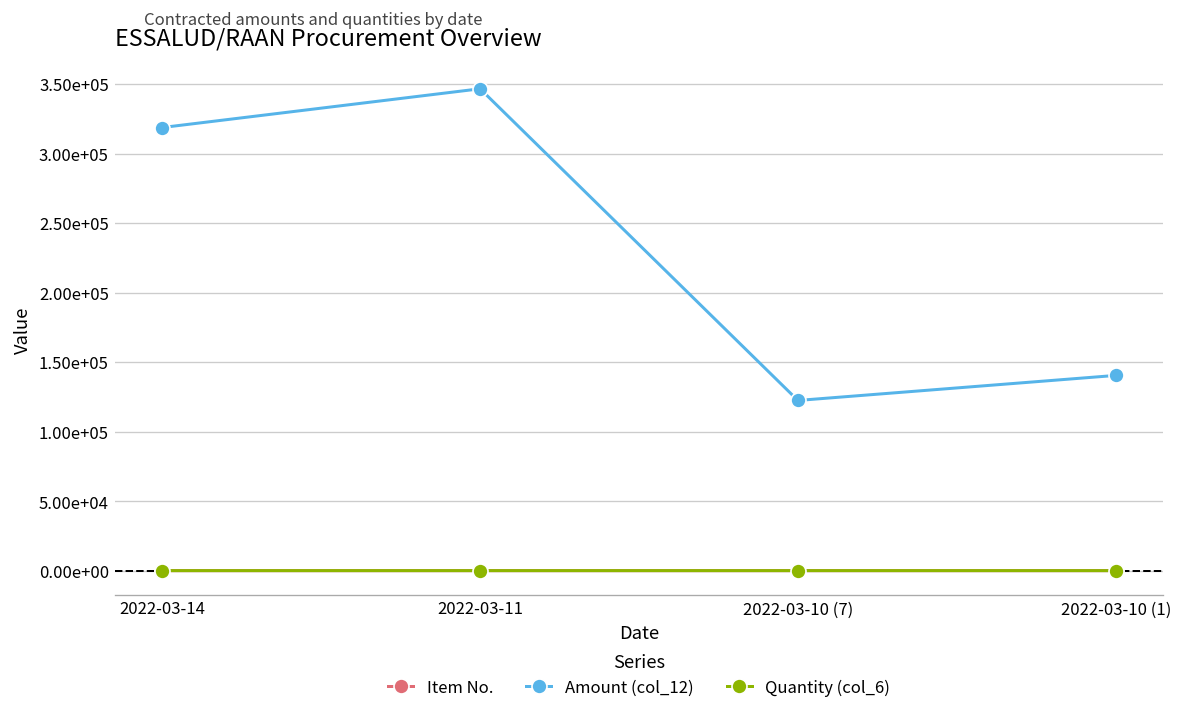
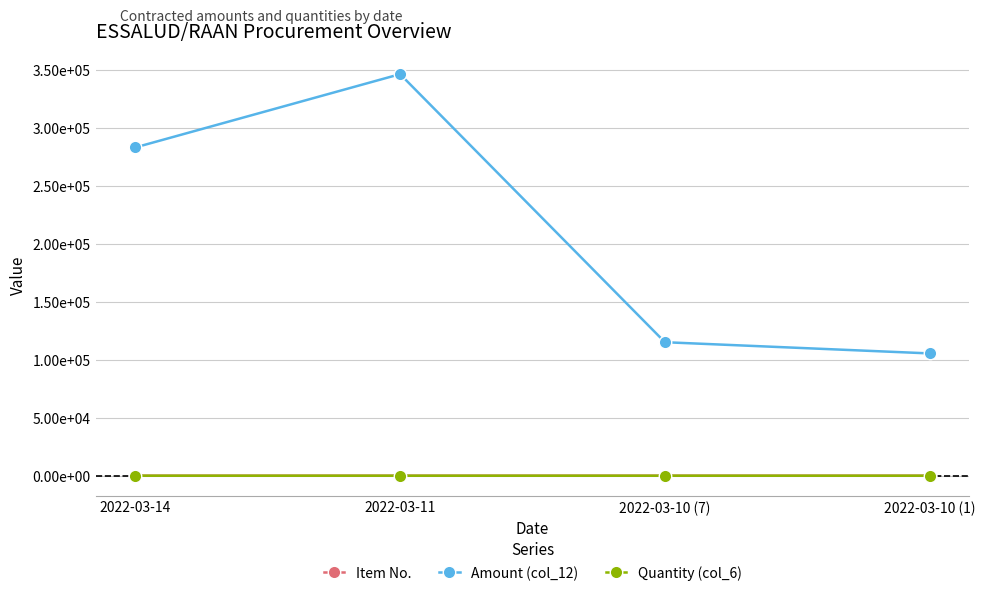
  {
    "Quantity (col_6)": {
      "2022-03-14": 0,
      "2022-03-11": 0,
      "2022-03-10 (7)": 0,
      "2022-03-10 (1)": 0
    },
    "Amount (col_12)": {
-     "2022-03-14": 319000,
+     "2022-03-14": 283000,
      "2022-03-11": 347000,
-     "2022-03-10 (7)": 122000,
-     "2022-03-10 (1)": 140000
+     "2022-03-10 (7)": 115000,
+     "2022-03-10 (1)": 106000
    }
  }
